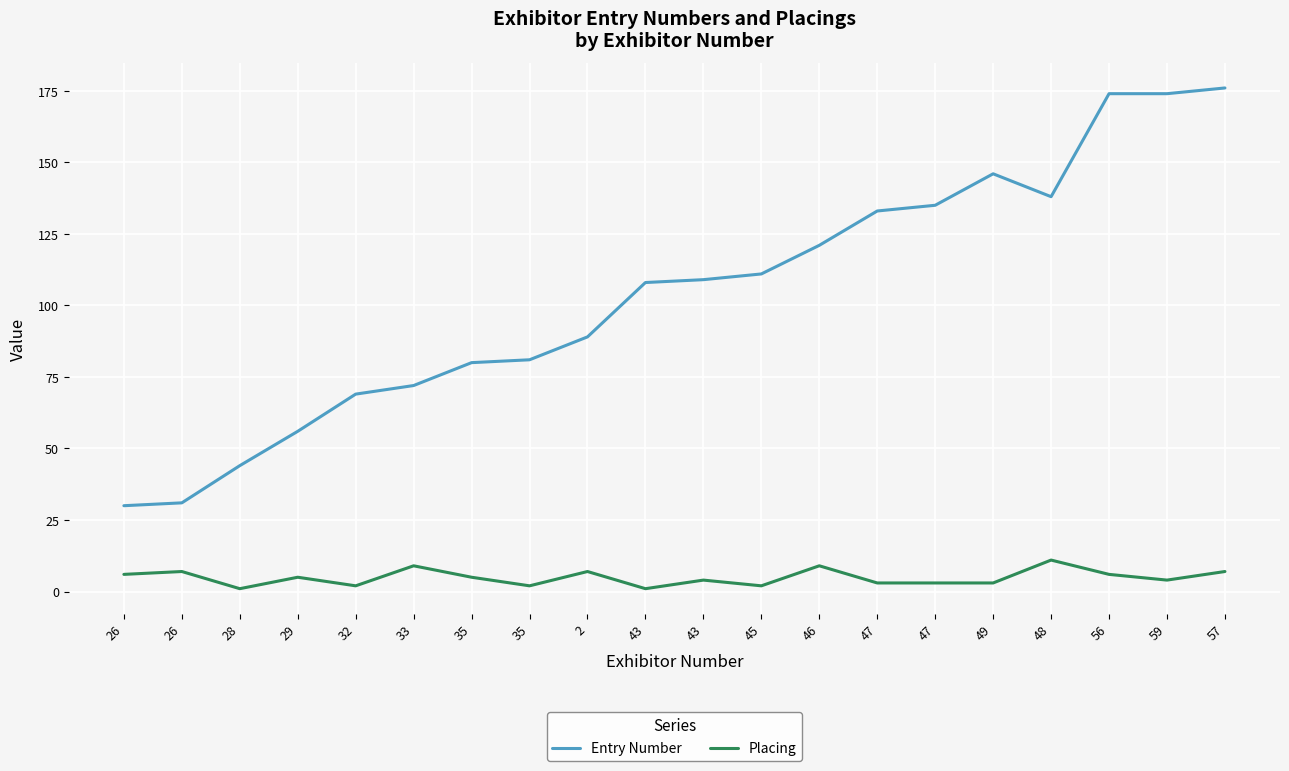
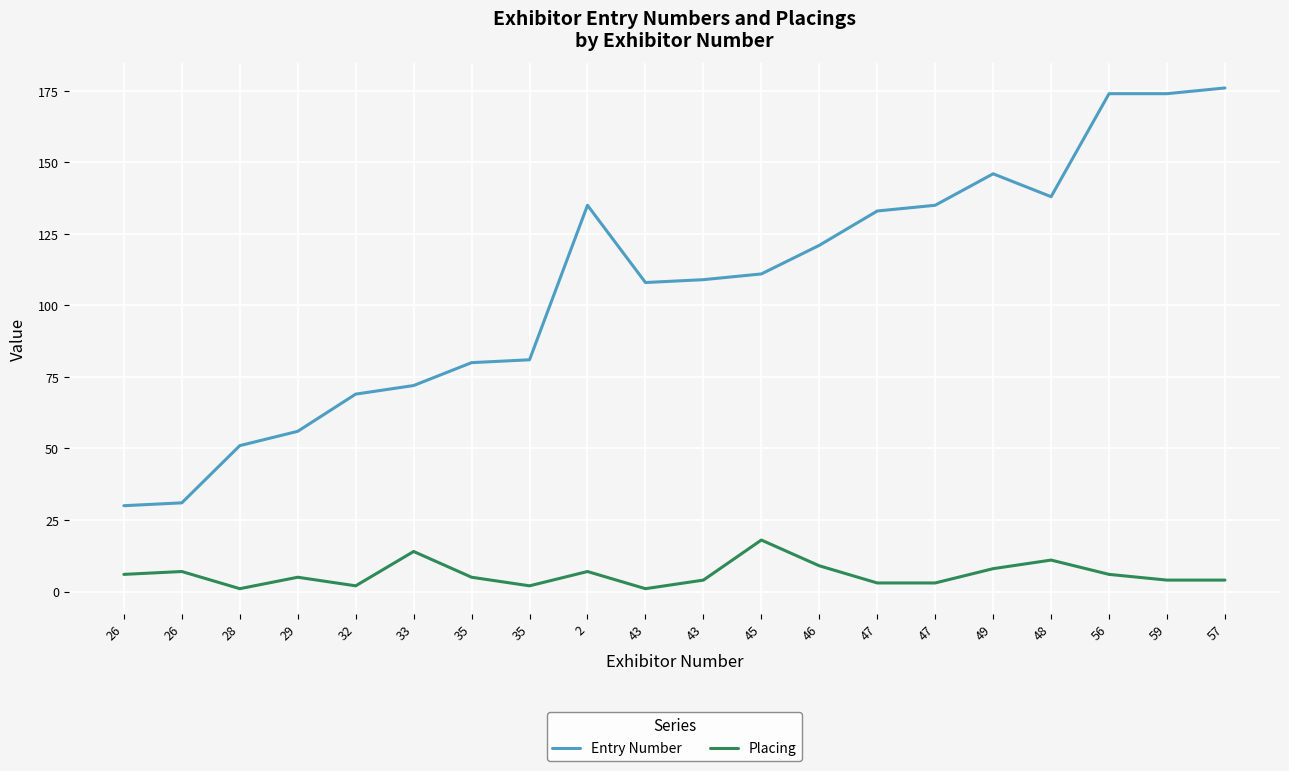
  {
    "Entry Number": {
-     "28": 44,
+     "28": 51,
      "29": 56,
      "32": 69,
      "33": 72,
-     "2": 89,
+     "2": 135,
      "45": 111,
      "46": 121,
      "49": 146,
      "48": 138,
      "56": 174,
      "59": 174,
      "57": 176
    },
    "Placing": {
      "28": 1,
      "29": 5,
      "32": 2,
-     "33": 9,
+     "33": 14,
      "2": 7,
-     "45": 2,
+     "45": 18,
      "46": 9,
-     "49": 3,
+     "49": 8,
      "48": 11,
      "56": 6,
      "59": 4,
-     "57": 7
+     "57": 4
    }
  }
